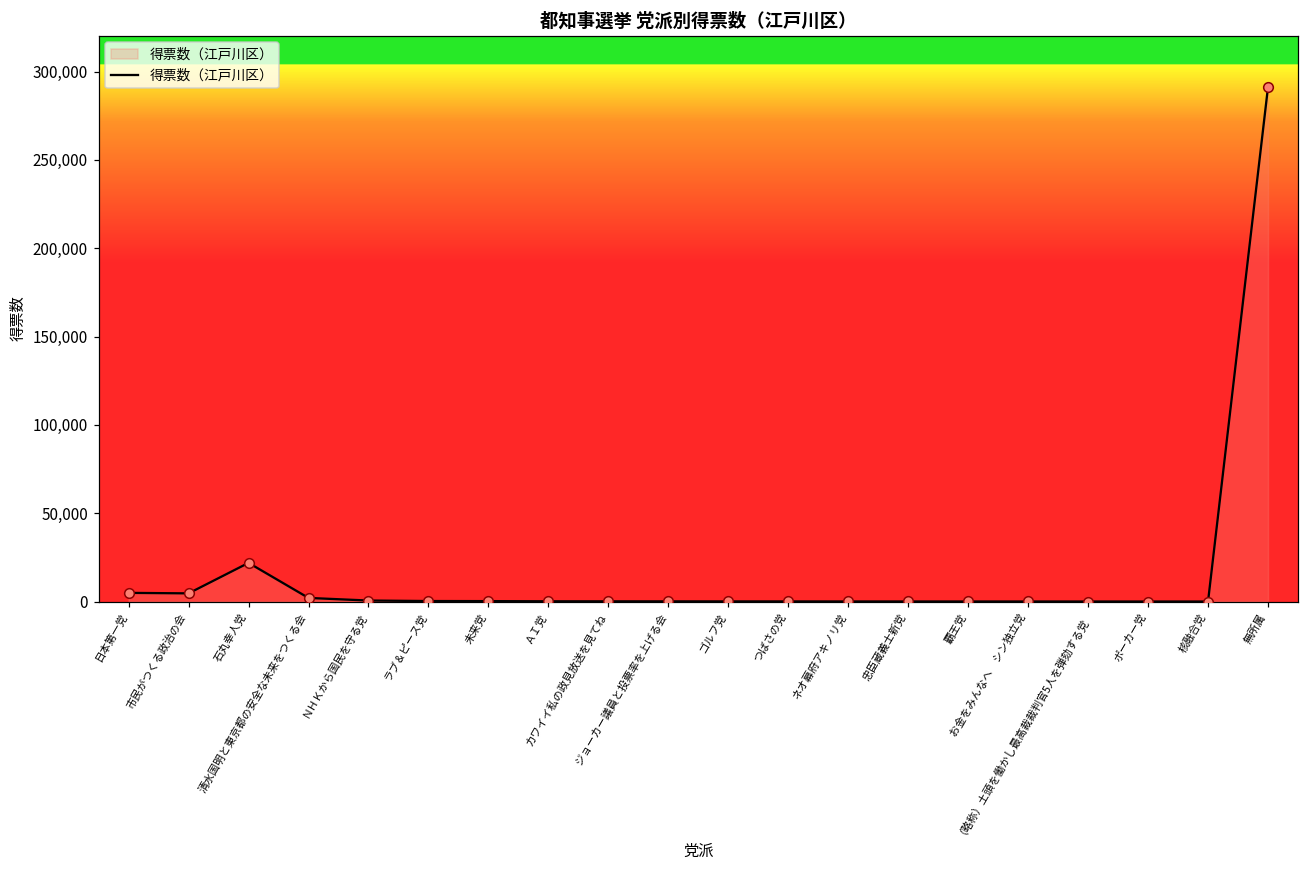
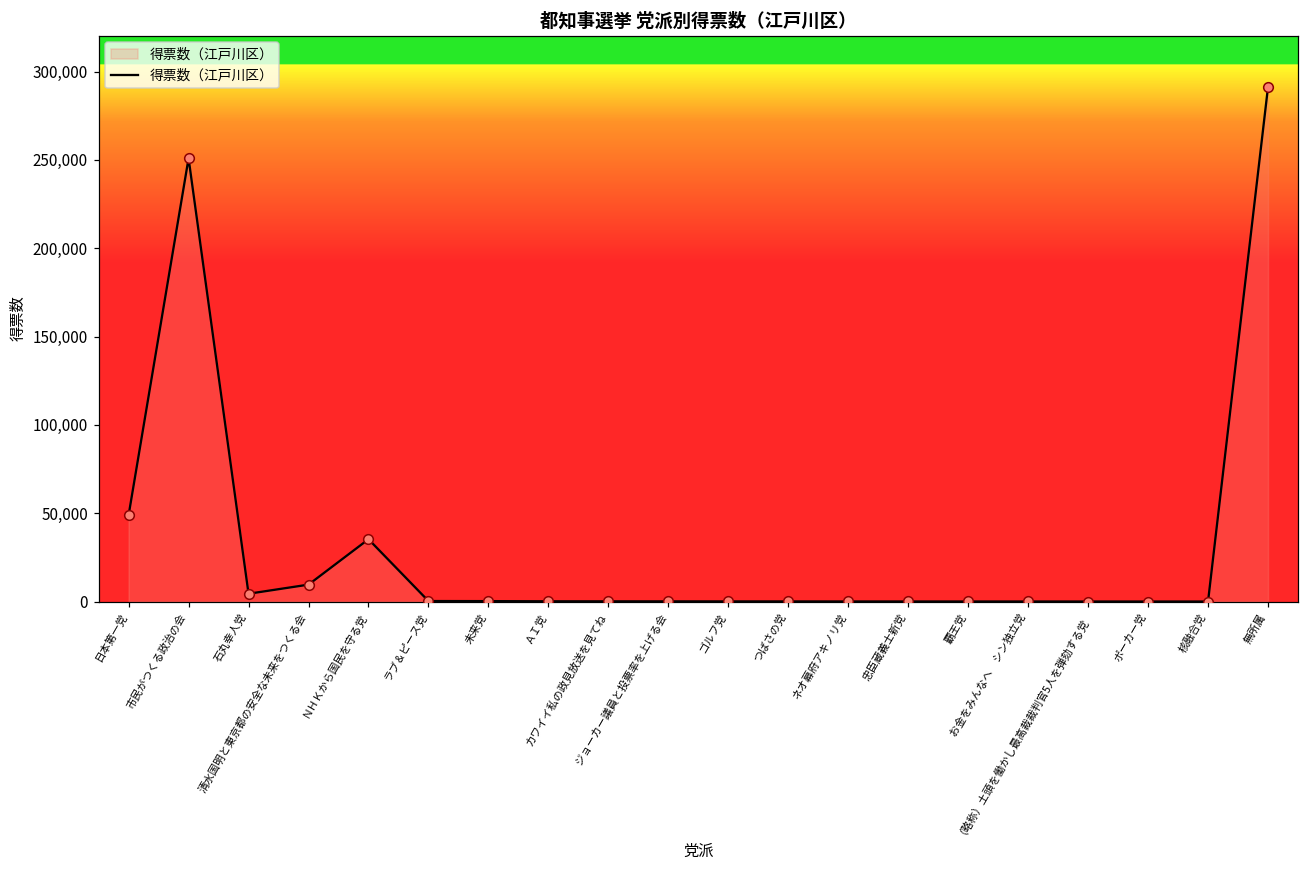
  {
-   "日本第一党": "5,000",
-   "市民がつくる政治の会": "5,000",
-   "石丸幸人党": "22,000",
-   "清水国明と東京都の安全な未来をつくる会": "2,000",
-   "ＮＨＫから国民を守る党": "1,000",
+   "日本第一党": "49,000",
+   "市民がつくる政治の会": "251,000",
+   "石丸幸人党": "4,000",
+   "清水国明と東京都の安全な未来をつくる会": "10,000",
+   "ＮＨＫから国民を守る党": "35,000",
    "ラブ＆ピース党": "0",
    "未来党": "0",
    "ＡＩ党": "0",
    "カワイイ私の政見放送を見てね": "0",
    "ジョーカー議員と投票率を上げる会": "0",
    "ゴルフ党": "0",
    "つばさの党": "0",
    "ネオ幕府アキノリ党": "0",
    "忠臣蔵義士新党": "0",
    "覇王党": "0",
    "お金をみんなへ シン独立党": "0",
    "（略称）土頭を働かし最高裁裁判官5人を弾劾する党": "0",
    "ポーカー党": "0",
    "核融合党": "0",
    "無所属": "291,000"
  }
